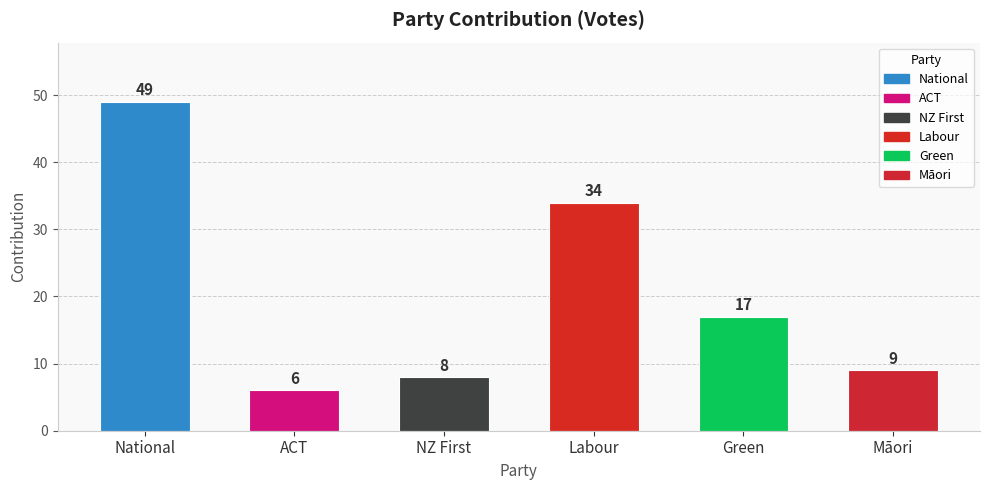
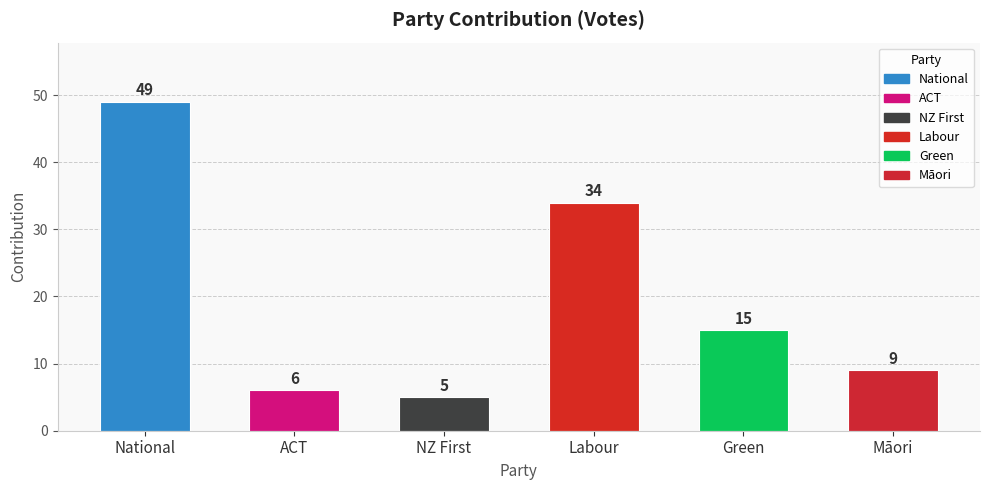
  {
    "National": 49,
    "ACT": 6,
-   "NZ First": 8,
+   "NZ First": 5,
    "Labour": 34,
-   "Green": 17,
+   "Green": 15,
    "Māori": 9
  }
